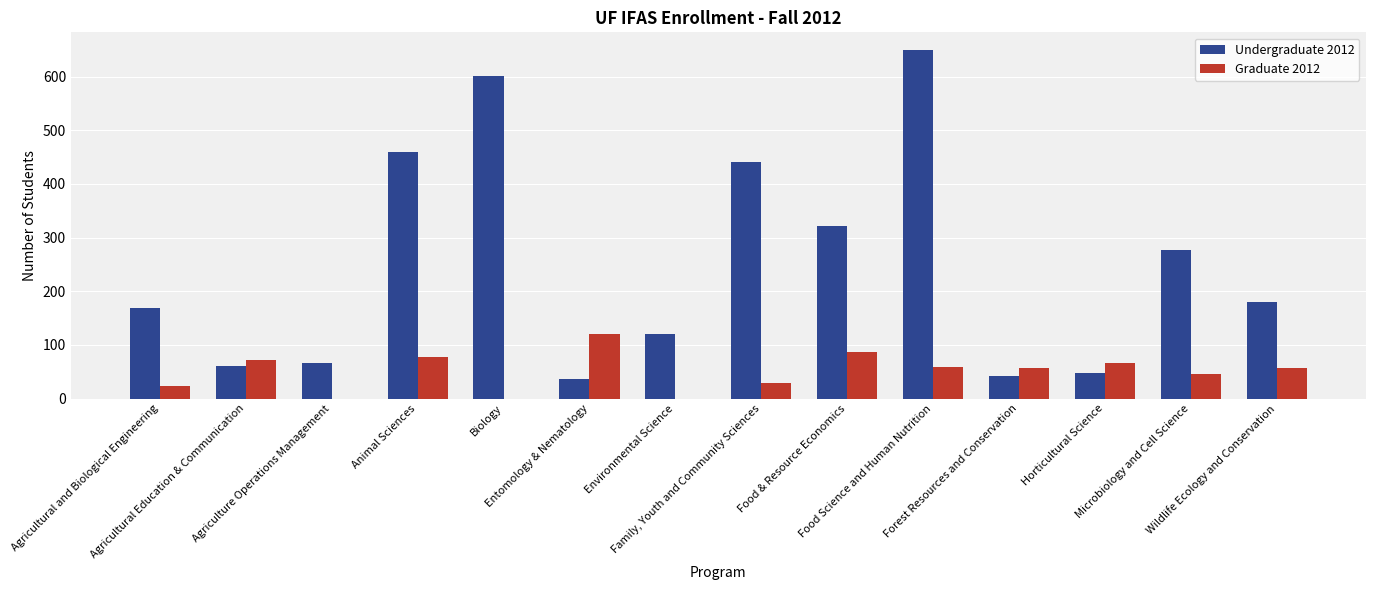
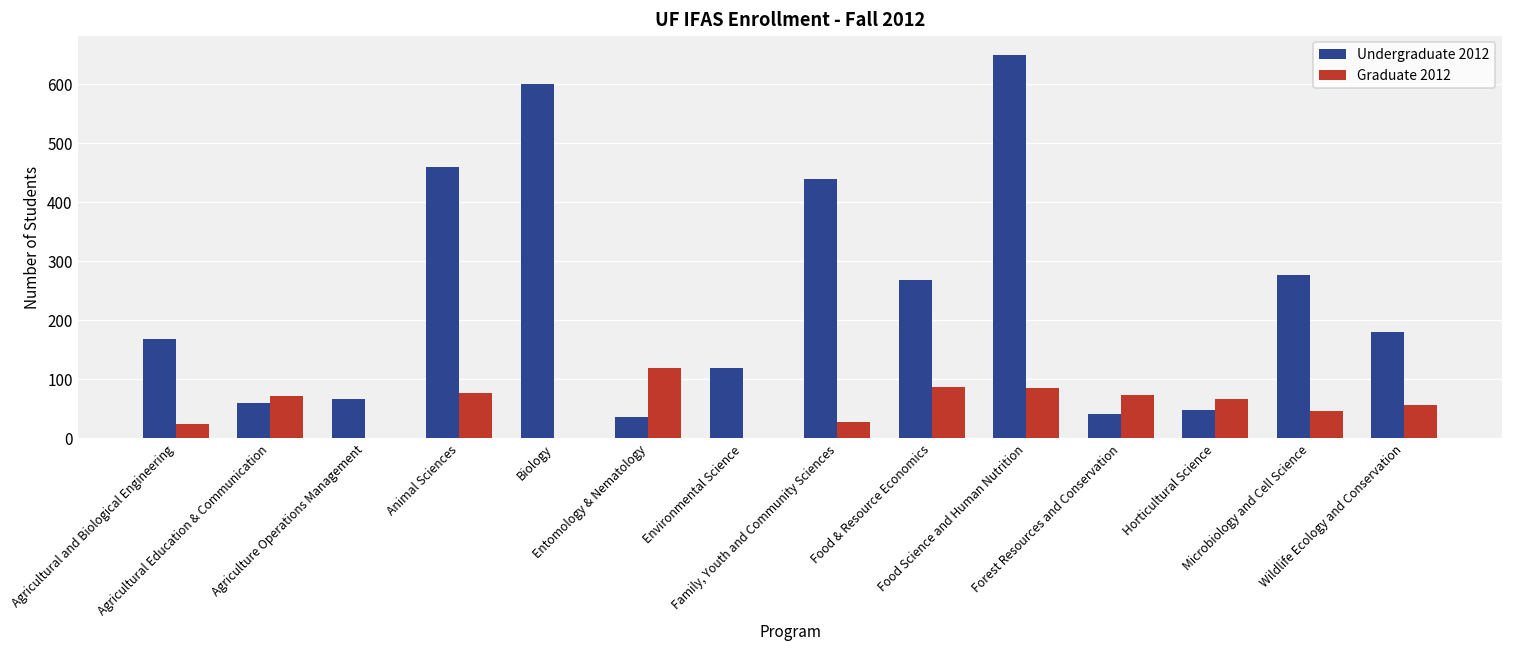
  {
    "Undergraduate 2012": {
      "Agricultural and Biological Engineering": 170,
      "Agricultural Education & Communication": 60,
      "Agriculture Operations Management": 70,
      "Animal Sciences": 460,
      "Biology": 600,
      "Entomology & Nematology": 40,
      "Environmental Science": 120,
      "Family, Youth and Community Sciences": 440,
-     "Food & Resource Economics": 320,
+     "Food & Resource Economics": 270,
      "Food Science and Human Nutrition": 650,
      "Forest Resources and Conservation": 40,
      "Horticultural Science": 50,
      "Microbiology and Cell Science": 280,
      "Wildlife Ecology and Conservation": 180
    },
    "Graduate 2012": {
      "Agricultural and Biological Engineering": 20,
      "Agricultural Education & Communication": 70,
      "Agriculture Operations Management": 0,
      "Animal Sciences": 80,
      "Biology": 0,
      "Entomology & Nematology": 120,
      "Environmental Science": 0,
      "Family, Youth and Community Sciences": 30,
      "Food & Resource Economics": 90,
-     "Food Science and Human Nutrition": 60,
-     "Forest Resources and Conservation": 60,
+     "Food Science and Human Nutrition": 90,
+     "Forest Resources and Conservation": 70,
      "Horticultural Science": 70,
      "Microbiology and Cell Science": 50,
      "Wildlife Ecology and Conservation": 60
    }
  }
